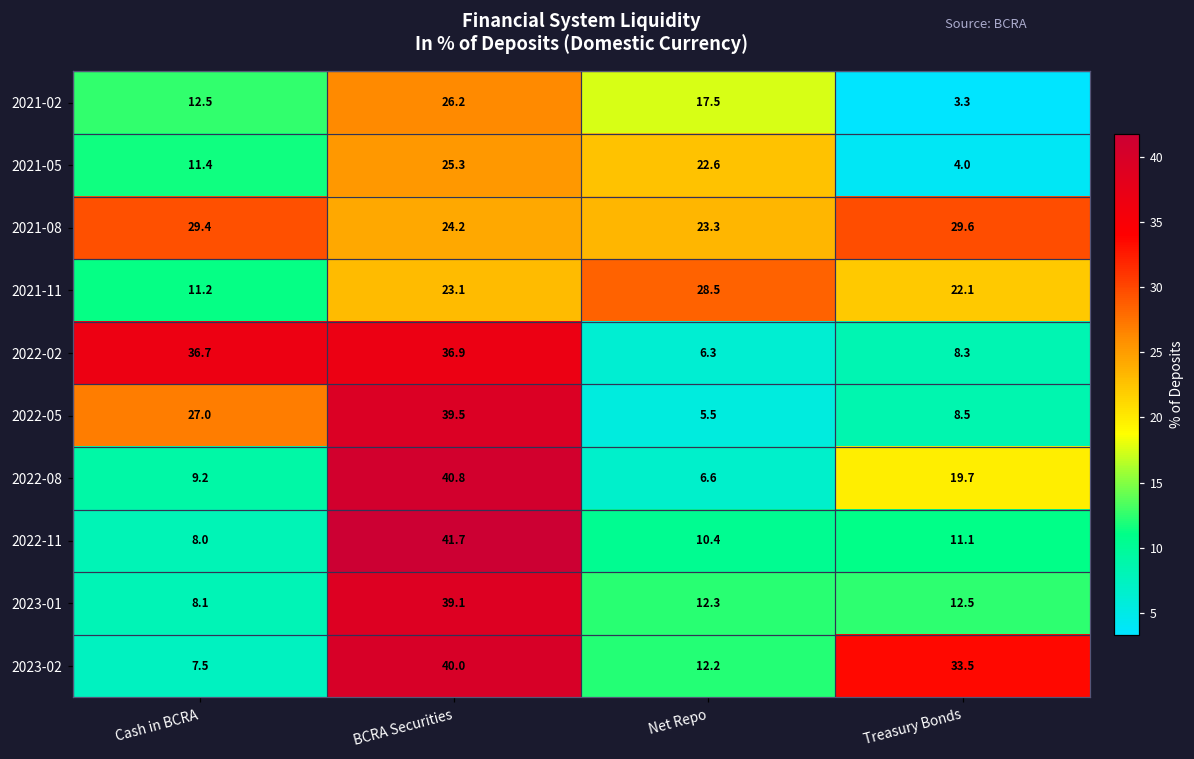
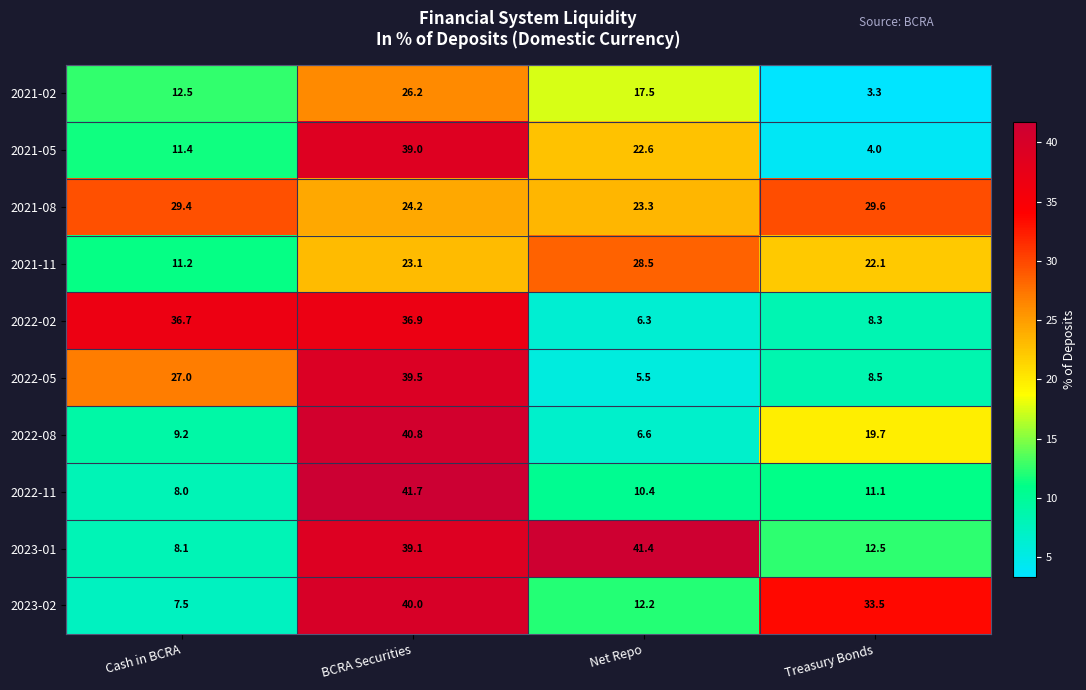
  {
    "2021-02": {
      "Cash in BCRA": 12.5,
      "BCRA Securities": 26.2,
      "Net Repo": 17.5,
      "Treasury Bonds": 3.3
    },
    "2021-05": {
      "Cash in BCRA": 11.4,
-     "BCRA Securities": 25.3,
+     "BCRA Securities": 39.0,
      "Net Repo": 22.6,
      "Treasury Bonds": 4.0
    },
    "2021-08": {
      "Cash in BCRA": 29.4,
      "BCRA Securities": 24.2,
      "Net Repo": 23.3,
      "Treasury Bonds": 29.6
    },
    "2021-11": {
      "Cash in BCRA": 11.2,
      "BCRA Securities": 23.1,
      "Net Repo": 28.5,
      "Treasury Bonds": 22.1
    },
    "2022-02": {
      "Cash in BCRA": 36.7,
      "BCRA Securities": 36.9,
      "Net Repo": 6.3,
      "Treasury Bonds": 8.3
    },
    "2022-05": {
      "Cash in BCRA": 27.0,
      "BCRA Securities": 39.5,
      "Net Repo": 5.5,
      "Treasury Bonds": 8.5
    },
    "2022-08": {
      "Cash in BCRA": 9.2,
      "BCRA Securities": 40.8,
      "Net Repo": 6.6,
      "Treasury Bonds": 19.7
    },
    "2022-11": {
      "Cash in BCRA": 8.0,
      "BCRA Securities": 41.7,
      "Net Repo": 10.4,
      "Treasury Bonds": 11.1
    },
    "2023-01": {
      "Cash in BCRA": 8.1,
      "BCRA Securities": 39.1,
-     "Net Repo": 12.3,
+     "Net Repo": 41.4,
      "Treasury Bonds": 12.5
    },
    "2023-02": {
      "Cash in BCRA": 7.5,
      "BCRA Securities": 40.0,
      "Net Repo": 12.2,
      "Treasury Bonds": 33.5
    }
  }
